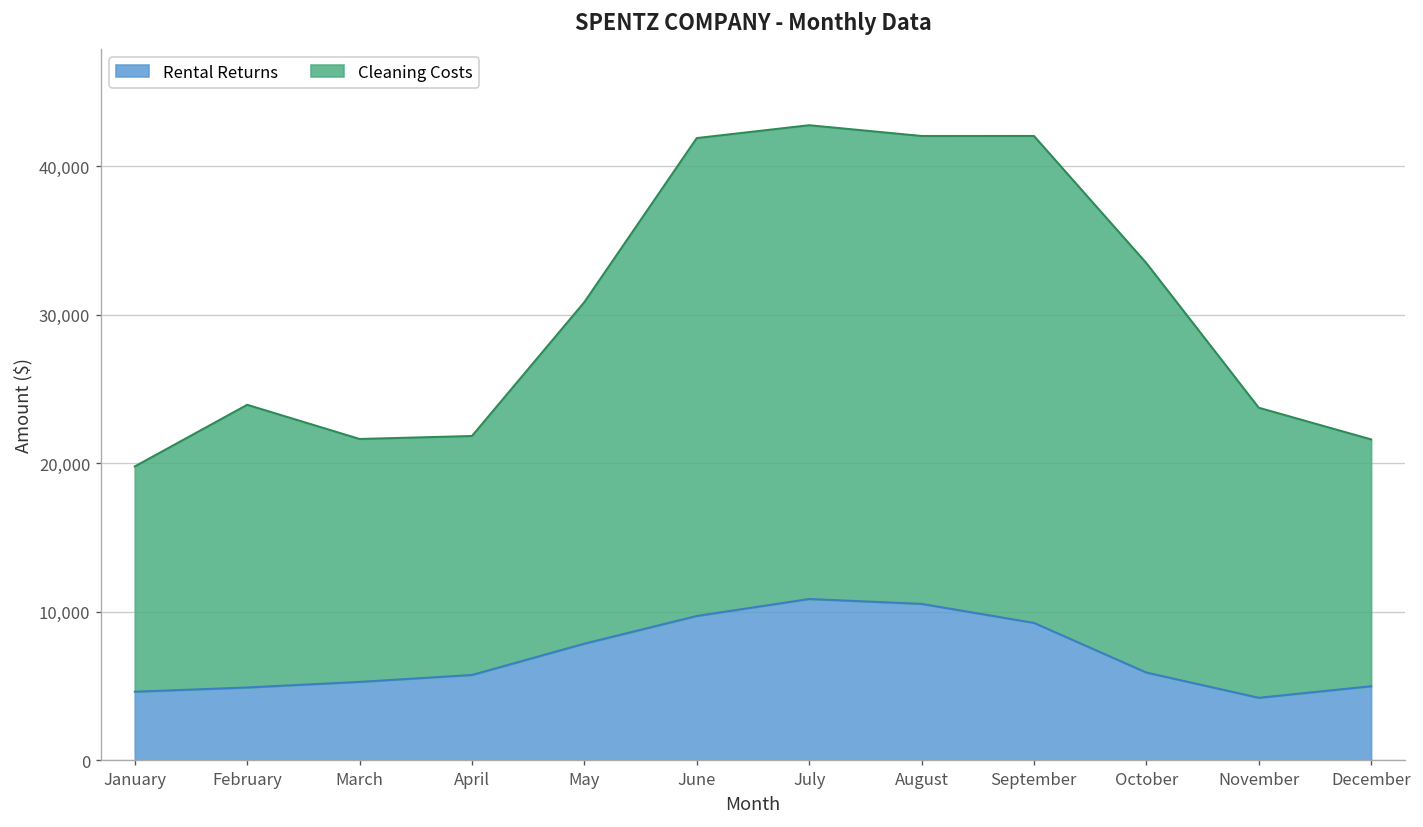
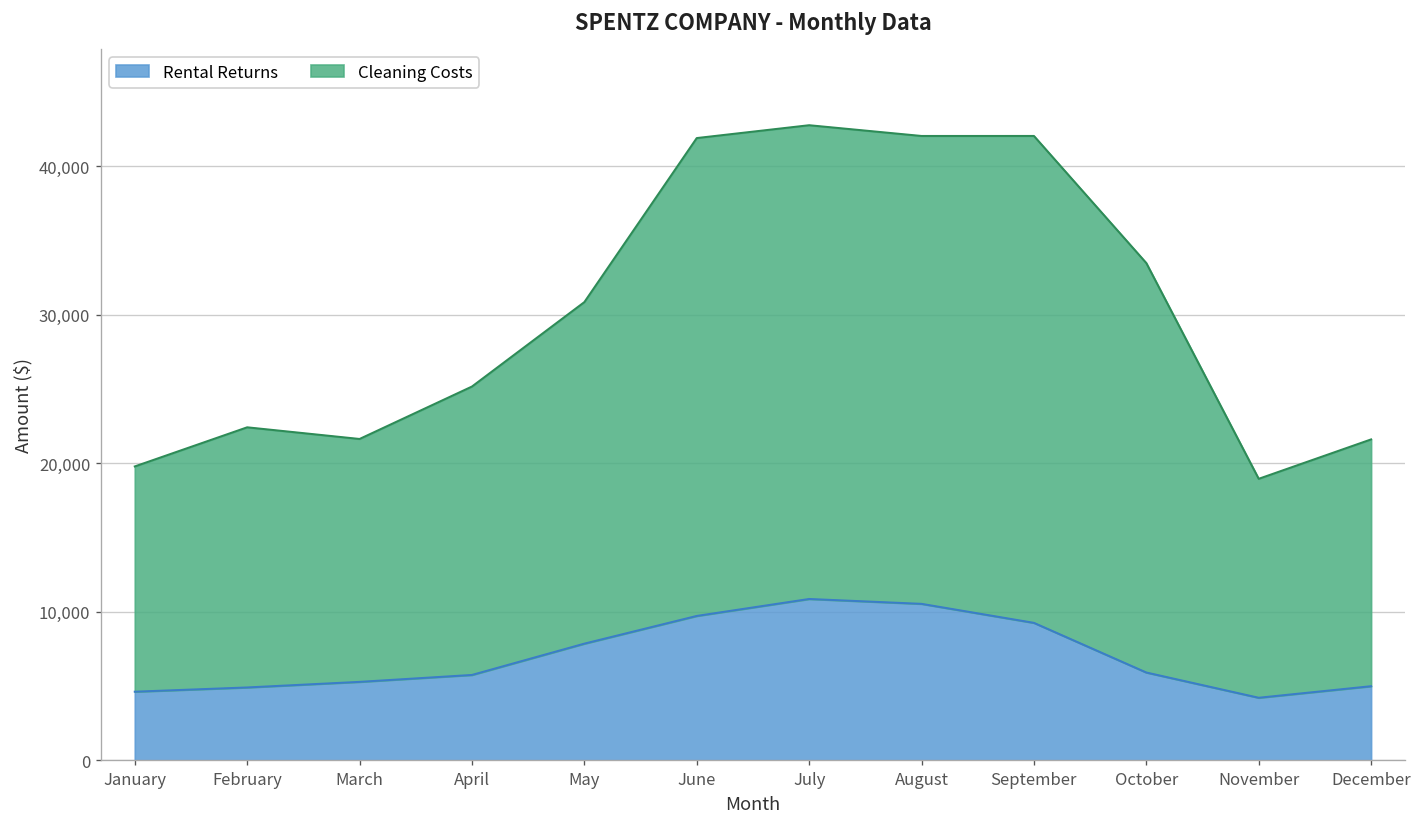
  {
    "Rental Returns": {
      "January": "4,600",
      "February": "4,900",
      "March": "5,300",
      "April": "5,700",
      "May": "7,900",
      "June": "9,700",
      "July": "10,900",
      "August": "10,500",
      "September": "9,300",
      "October": "5,900",
      "November": "4,200",
      "December": "5,000"
    },
    "Cleaning Costs": {
      "January": "15,200",
-     "February": "19,000",
+     "February": "17,500",
      "March": "16,400",
-     "April": "16,100",
+     "April": "19,400",
      "May": "23,000",
      "June": "32,200",
      "July": "31,900",
      "August": "31,500",
      "September": "32,800",
      "October": "27,600",
-     "November": "19,500",
+     "November": "14,700",
      "December": "16,600"
    }
  }
